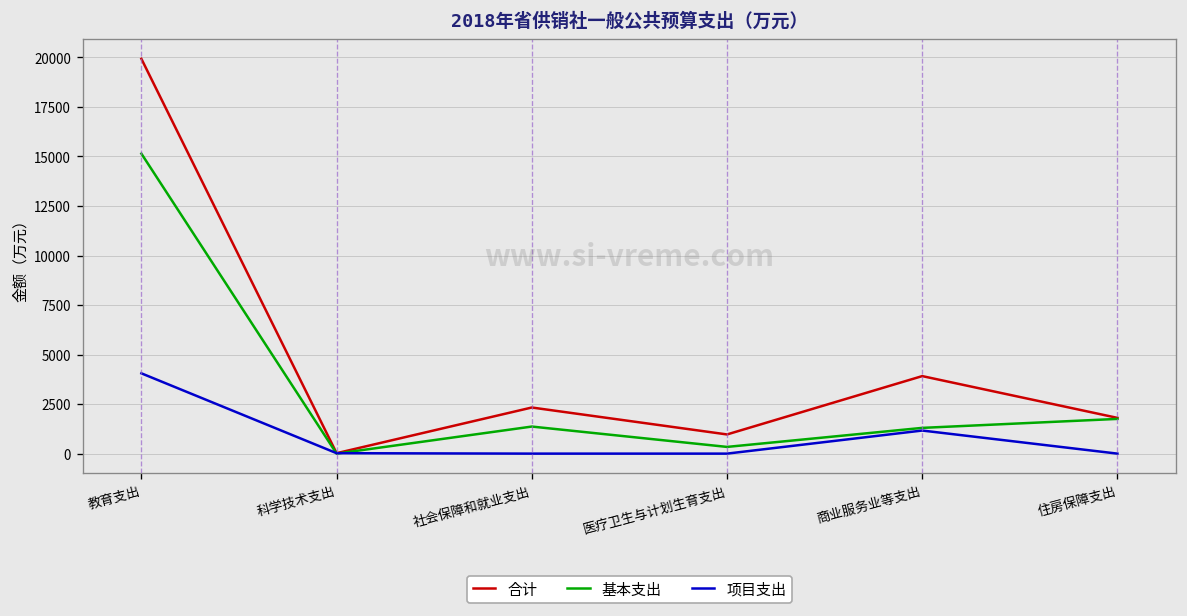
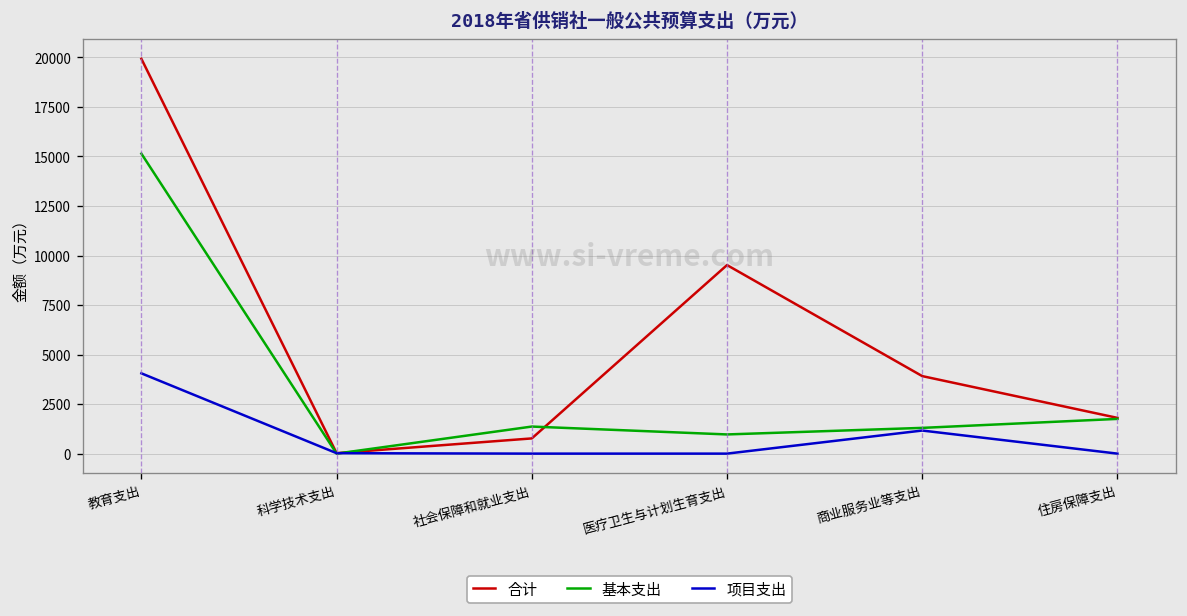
  {
    "合计": {
      "教育支出": 19900,
-     "社会保障和就业支出": 2300,
-     "医疗卫生与计划生育支出": 1000,
+     "社会保障和就业支出": 800,
+     "医疗卫生与计划生育支出": 9500,
      "商业服务业等支出": 3900
    },
    "基本支出": {
      "教育支出": 15100,
      "社会保障和就业支出": 1400,
-     "医疗卫生与计划生育支出": 300
+     "医疗卫生与计划生育支出": 1000
    },
    "项目支出": {
      "教育支出": 4100,
      "社会保障和就业支出": 0,
      "医疗卫生与计划生育支出": 0,
      "住房保障支出": 0
    }
  }
